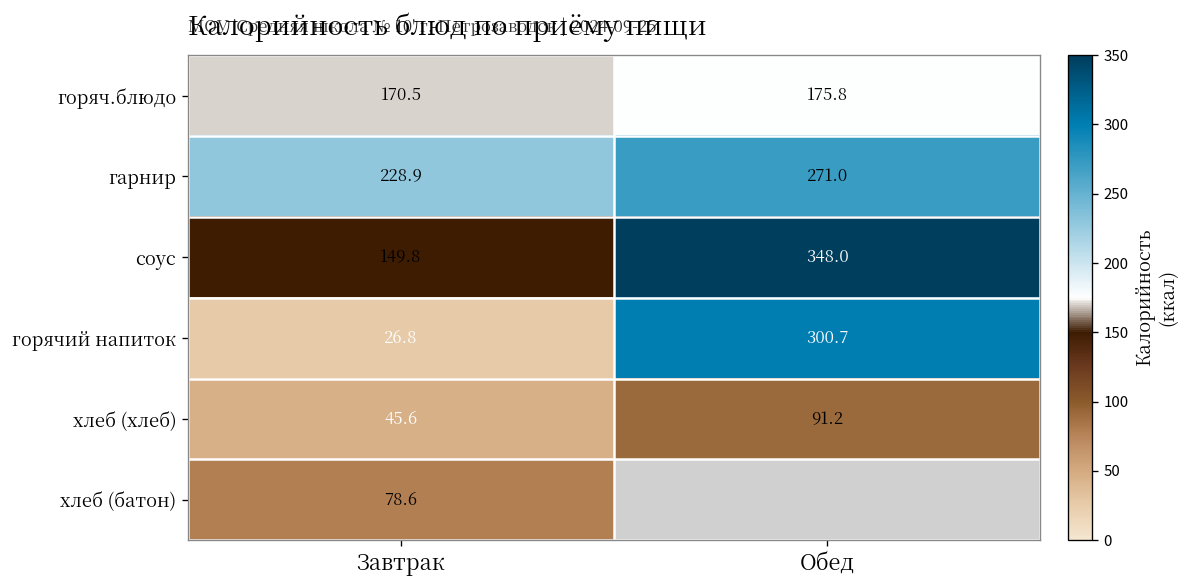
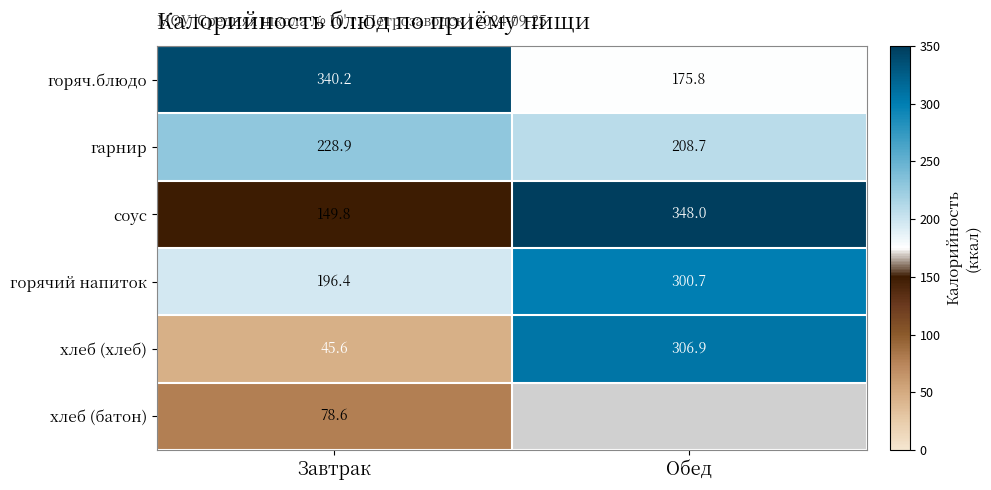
  {
    "горяч.блюдо": {
-     "Завтрак": 170.5,
+     "Завтрак": 340.2,
      "Обед": 175.8
    },
    "гарнир": {
      "Завтрак": 228.9,
-     "Обед": 271.0
+     "Обед": 208.7
    },
    "соус": {
      "Завтрак": 149.8,
      "Обед": 348.0
    },
    "горячий напиток": {
-     "Завтрак": 26.8,
+     "Завтрак": 196.4,
      "Обед": 300.7
    },
    "хлеб (хлеб)": {
      "Завтрак": 45.6,
-     "Обед": 91.2
+     "Обед": 306.9
    },
    "хлеб (батон)": {
      "Завтрак": 78.6
    }
  }
